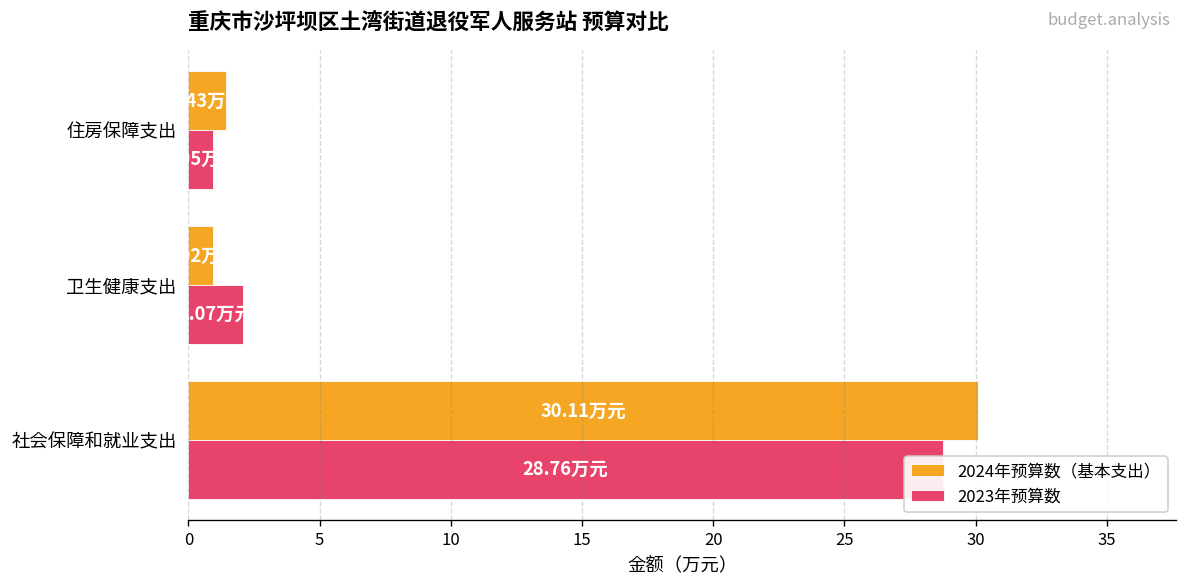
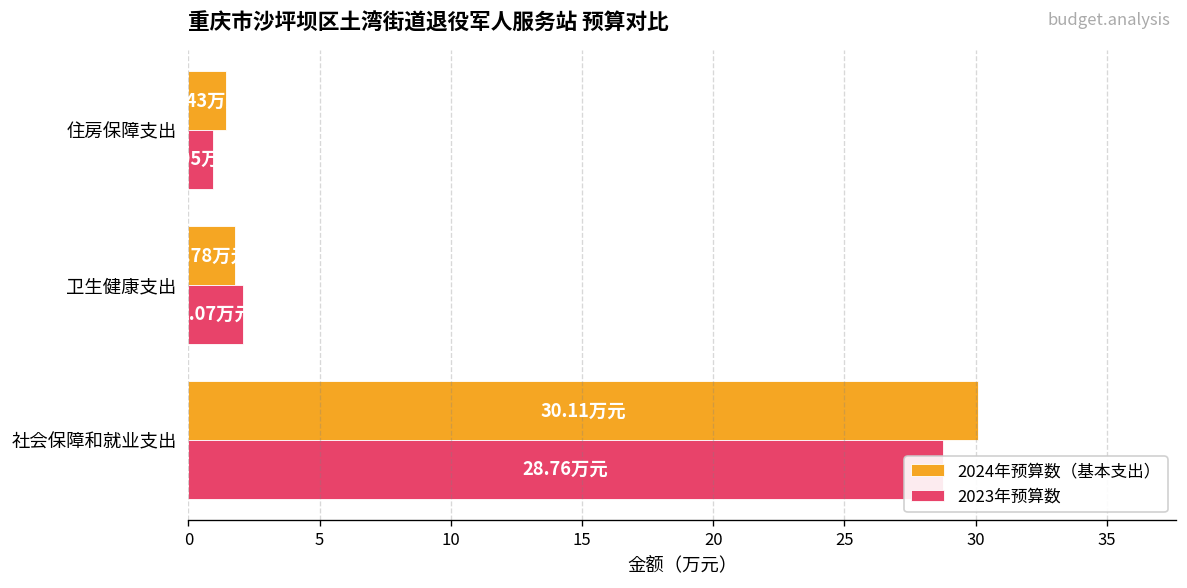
  {
    "2024年预算数（基本支出）": {
      "住房保障支出": 1.4,
-     "卫生健康支出": 0.9
+     "卫生健康支出": 1.8
    },
    "2023年预算数": {
      "卫生健康支出": 2.07
    }
  }
